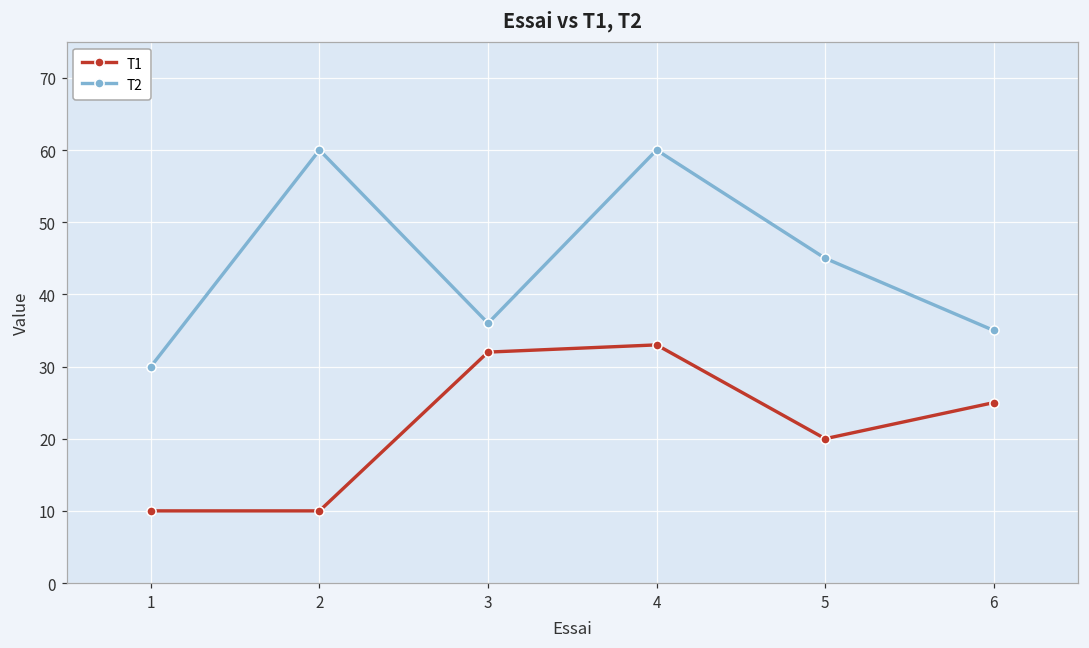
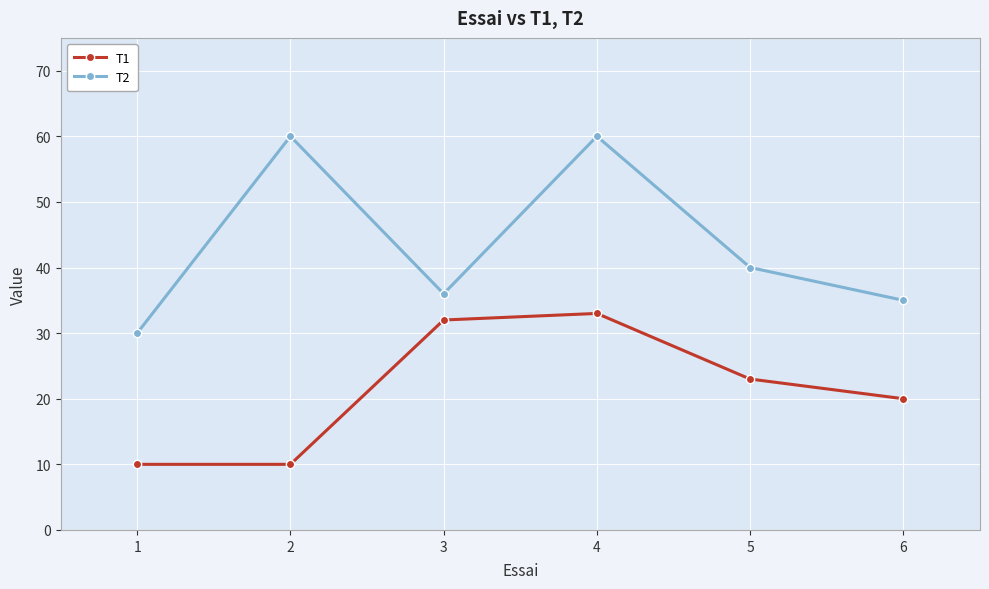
  {
    "T1": {
      "1": 10,
      "2": 10,
      "3": 32,
      "4": 33,
-     "5": 20,
-     "6": 25
+     "5": 23,
+     "6": 20
    },
    "T2": {
      "1": 30,
      "2": 60,
      "3": 36,
      "4": 60,
-     "5": 45,
+     "5": 40,
      "6": 35
    }
  }
